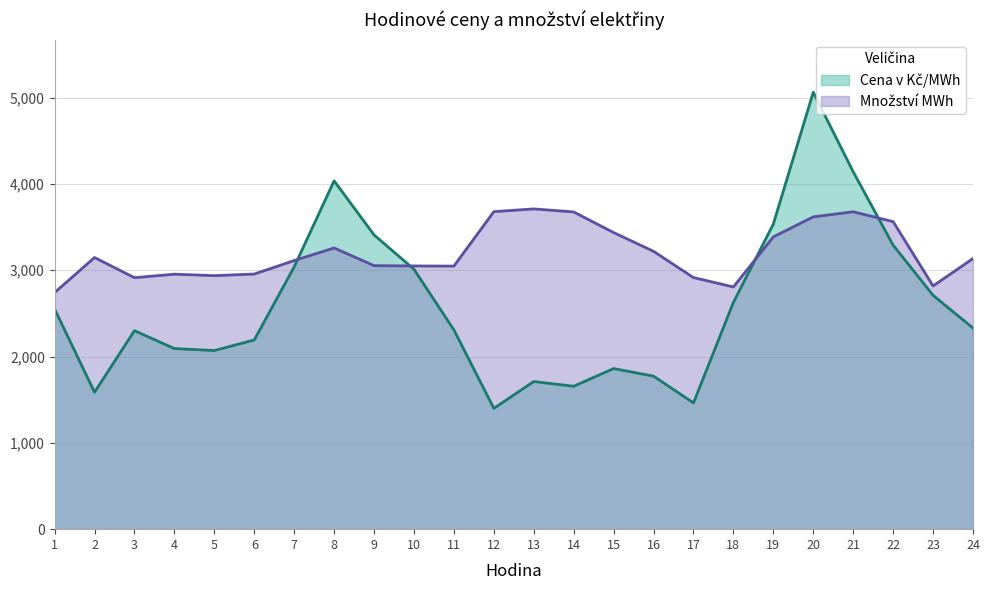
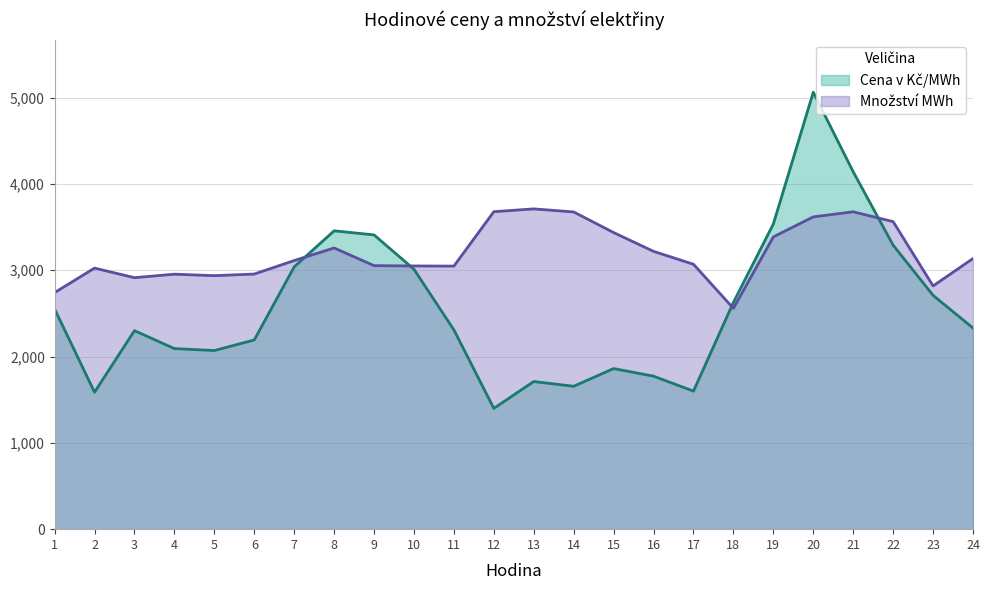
  {
    "Cena v Kč/MWh": {
      "1": "2,600",
      "2": "1,600",
      "3": "2,300",
      "4": "2,100",
      "5": "2,100",
      "6": "2,200",
      "7": "3,000",
-     "8": "4,000",
+     "8": "3,500",
      "9": "3,400",
      "10": "3,000",
      "11": "2,300",
      "12": "1,400",
      "13": "1,700",
      "14": "1,700",
      "15": "1,900",
      "16": "1,800",
-     "17": "1,500",
+     "17": "1,600",
      "18": "2,600",
      "19": "3,500",
      "20": "5,100",
      "21": "4,100",
      "22": "3,300",
      "23": "2,700",
      "24": "2,300"
    },
    "Množství MWh": {
      "1": "2,700",
-     "2": "3,100",
+     "2": "3,000",
      "3": "2,900",
      "4": "3,000",
      "5": "2,900",
      "6": "3,000",
      "7": "3,100",
      "8": "3,300",
      "9": "3,100",
      "10": "3,000",
      "11": "3,000",
      "12": "3,700",
      "13": "3,700",
      "14": "3,700",
      "15": "3,400",
      "16": "3,200",
-     "17": "2,900",
-     "18": "2,800",
+     "17": "3,100",
+     "18": "2,600",
      "19": "3,400",
      "20": "3,600",
      "21": "3,700",
      "22": "3,600",
      "23": "2,800",
      "24": "3,100"
    }
  }
